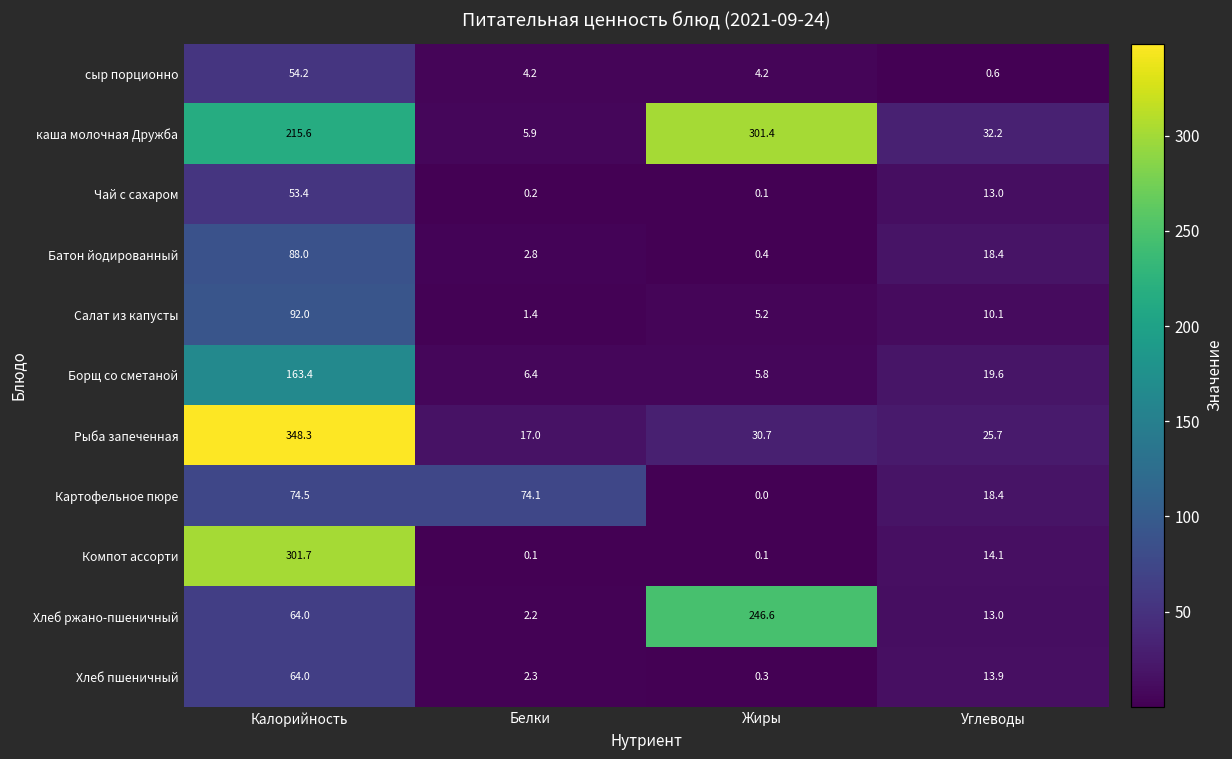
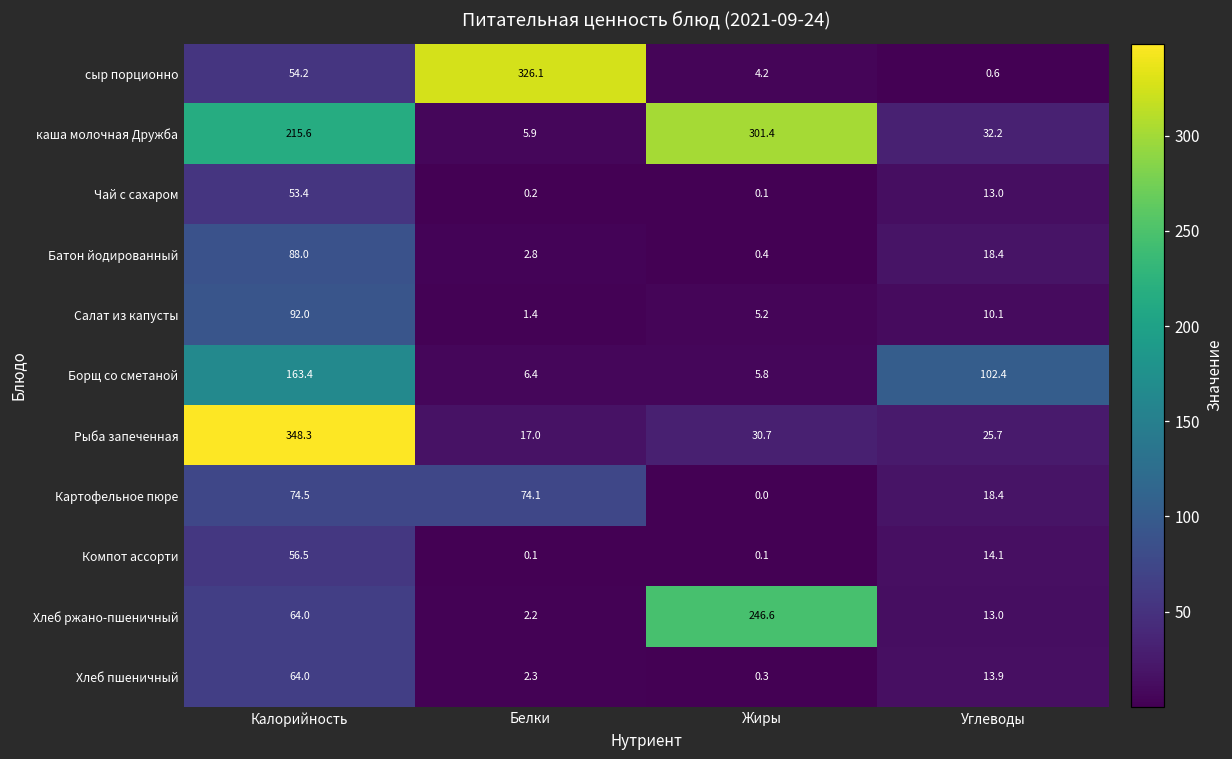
  {
    "сыр порционно": {
      "Калорийность": 54.2,
-     "Белки": 4.2,
+     "Белки": 326.1,
      "Жиры": 4.2,
      "Углеводы": 0.6
    },
    "каша молочная Дружба": {
      "Калорийность": 215.6,
      "Белки": 5.9,
      "Жиры": 301.4,
      "Углеводы": 32.2
    },
    "Чай с сахаром": {
      "Калорийность": 53.4,
      "Белки": 0.2,
      "Жиры": 0.1,
      "Углеводы": 13.0
    },
    "Батон йодированный": {
      "Калорийность": 88.0,
      "Белки": 2.8,
      "Жиры": 0.4,
      "Углеводы": 18.4
    },
    "Салат из капусты": {
      "Калорийность": 92.0,
      "Белки": 1.4,
      "Жиры": 5.2,
      "Углеводы": 10.1
    },
    "Борщ со сметаной": {
      "Калорийность": 163.4,
      "Белки": 6.4,
      "Жиры": 5.8,
-     "Углеводы": 19.6
+     "Углеводы": 102.4
    },
    "Рыба запеченная": {
      "Калорийность": 348.3,
      "Белки": 17.0,
      "Жиры": 30.7,
      "Углеводы": 25.7
    },
    "Картофельное пюре": {
      "Калорийность": 74.5,
      "Белки": 74.1,
      "Жиры": 0.0,
      "Углеводы": 18.4
    },
    "Компот ассорти": {
-     "Калорийность": 301.7,
+     "Калорийность": 56.5,
      "Белки": 0.1,
      "Жиры": 0.1,
      "Углеводы": 14.1
    },
    "Хлеб ржано-пшеничный": {
      "Калорийность": 64.0,
      "Белки": 2.2,
      "Жиры": 246.6,
      "Углеводы": 13.0
    },
    "Хлеб пшеничный": {
      "Калорийность": 64.0,
      "Белки": 2.3,
      "Жиры": 0.3,
      "Углеводы": 13.9
    }
  }
